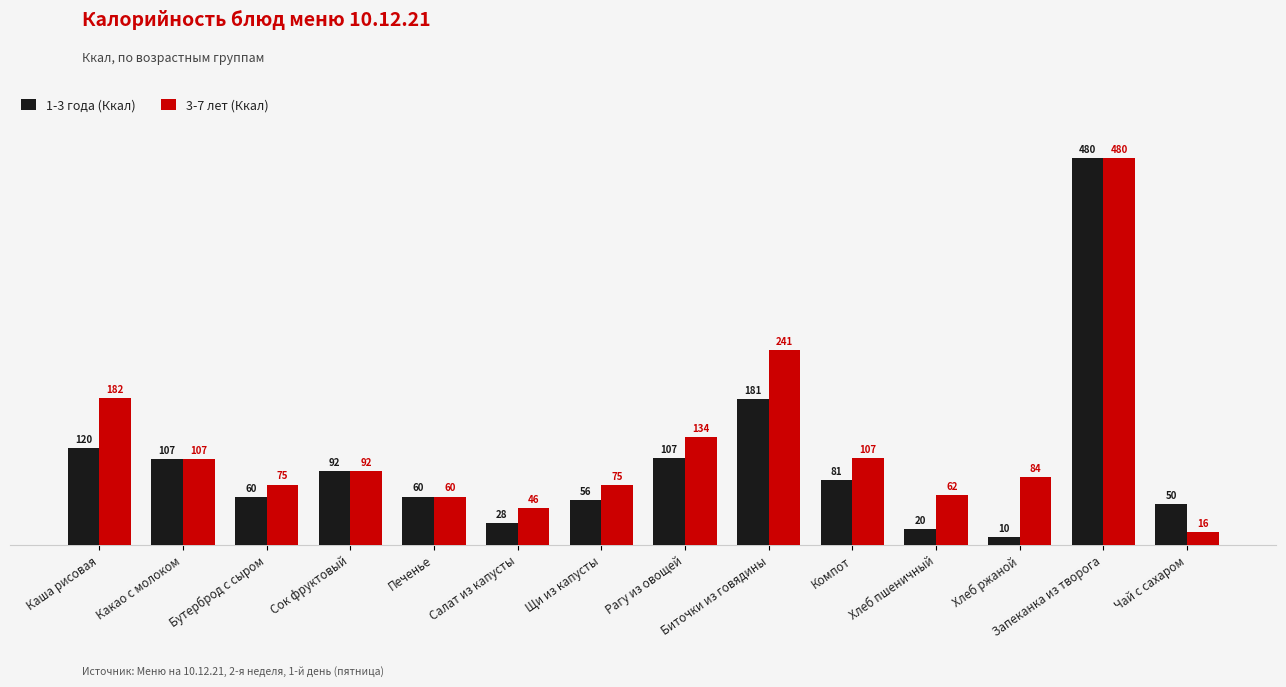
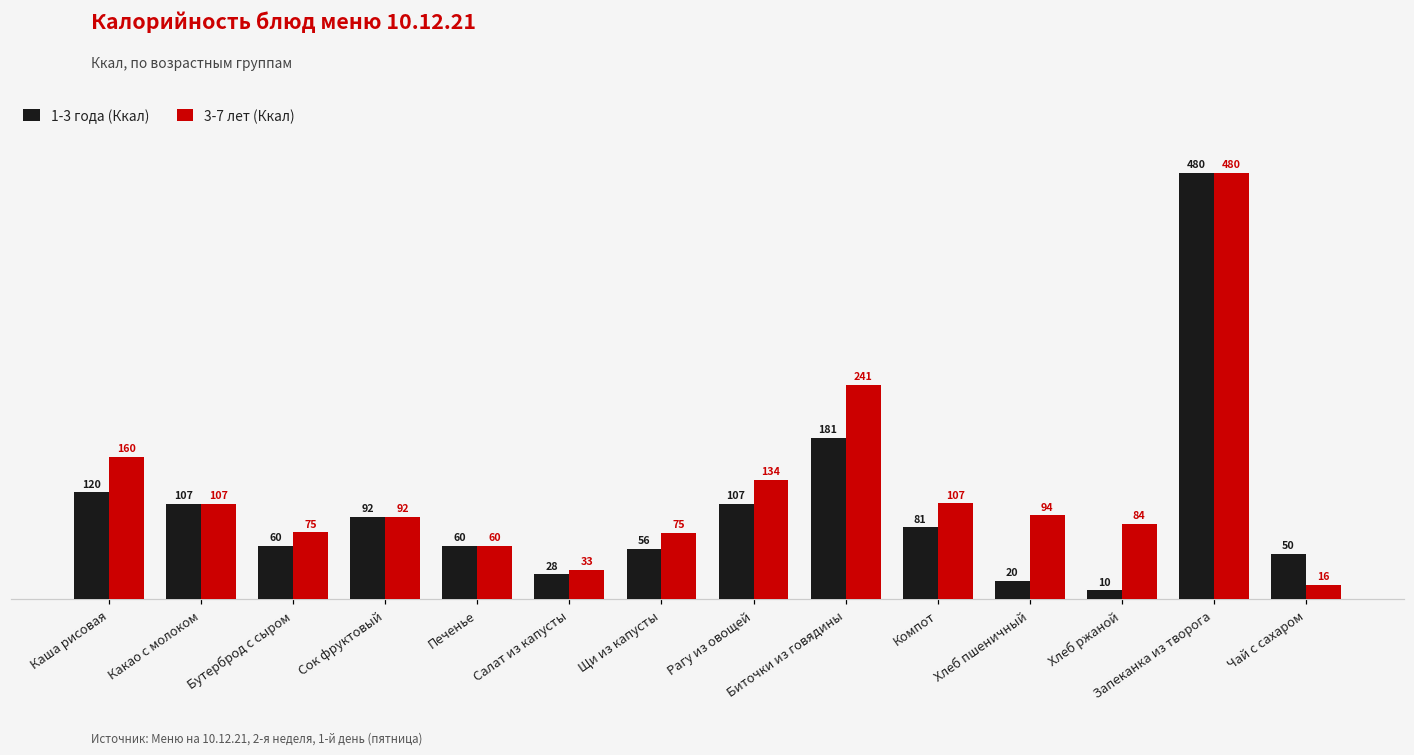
  {
    "1-3 года (Ккал)": {
      "Каша рисовая": 120,
      "Какао с молоком": 107,
      "Бутерброд с сыром": 60,
      "Сок фруктовый": 92,
      "Печенье": 60,
      "Салат из капусты": 28,
      "Щи из капусты": 56,
      "Рагу из овощей": 107,
      "Биточки из говядины": 181,
      "Компот": 81,
      "Хлеб пшеничный": 20,
      "Хлеб ржаной": 10,
      "Запеканка из творога": 480,
      "Чай с сахаром": 50
    },
    "3-7 лет (Ккал)": {
-     "Каша рисовая": 182,
+     "Каша рисовая": 160,
      "Какао с молоком": 107,
      "Бутерброд с сыром": 75,
      "Сок фруктовый": 92,
      "Печенье": 60,
-     "Салат из капусты": 46,
+     "Салат из капусты": 33,
      "Щи из капусты": 75,
      "Рагу из овощей": 134,
      "Биточки из говядины": 241,
      "Компот": 107,
-     "Хлеб пшеничный": 62,
+     "Хлеб пшеничный": 94,
      "Хлеб ржаной": 84,
      "Запеканка из творога": 480,
      "Чай с сахаром": 16
    }
  }
